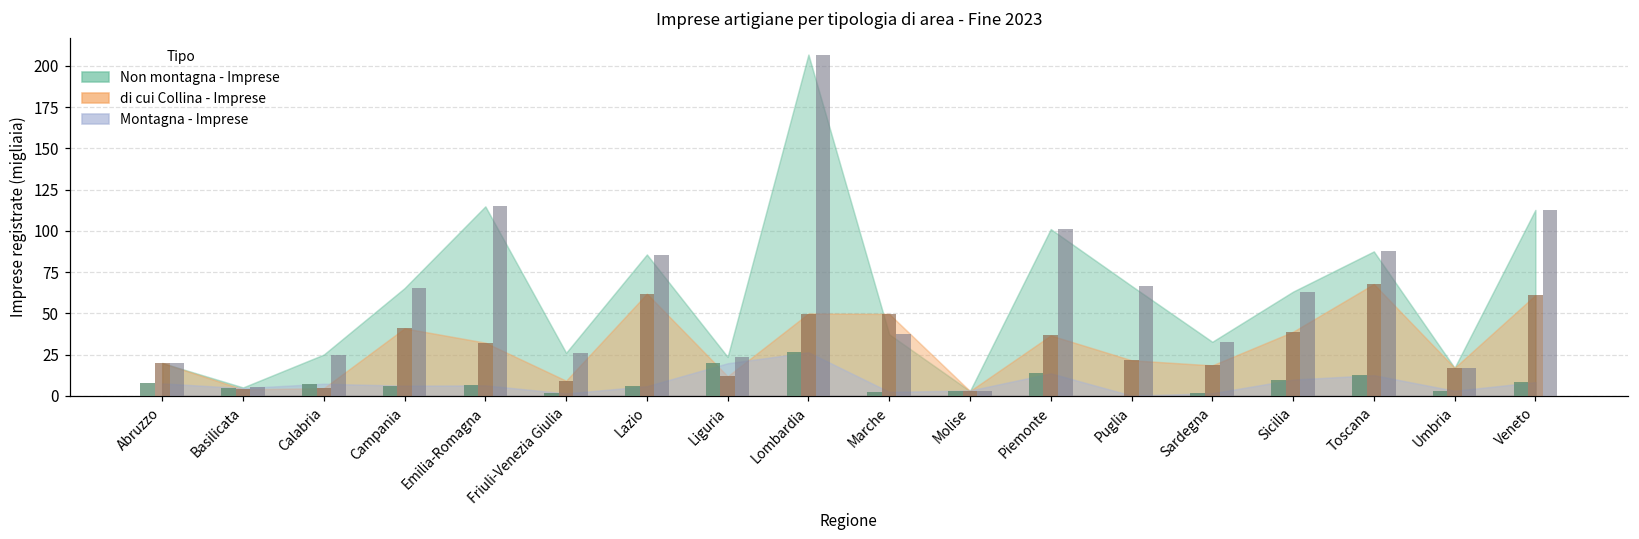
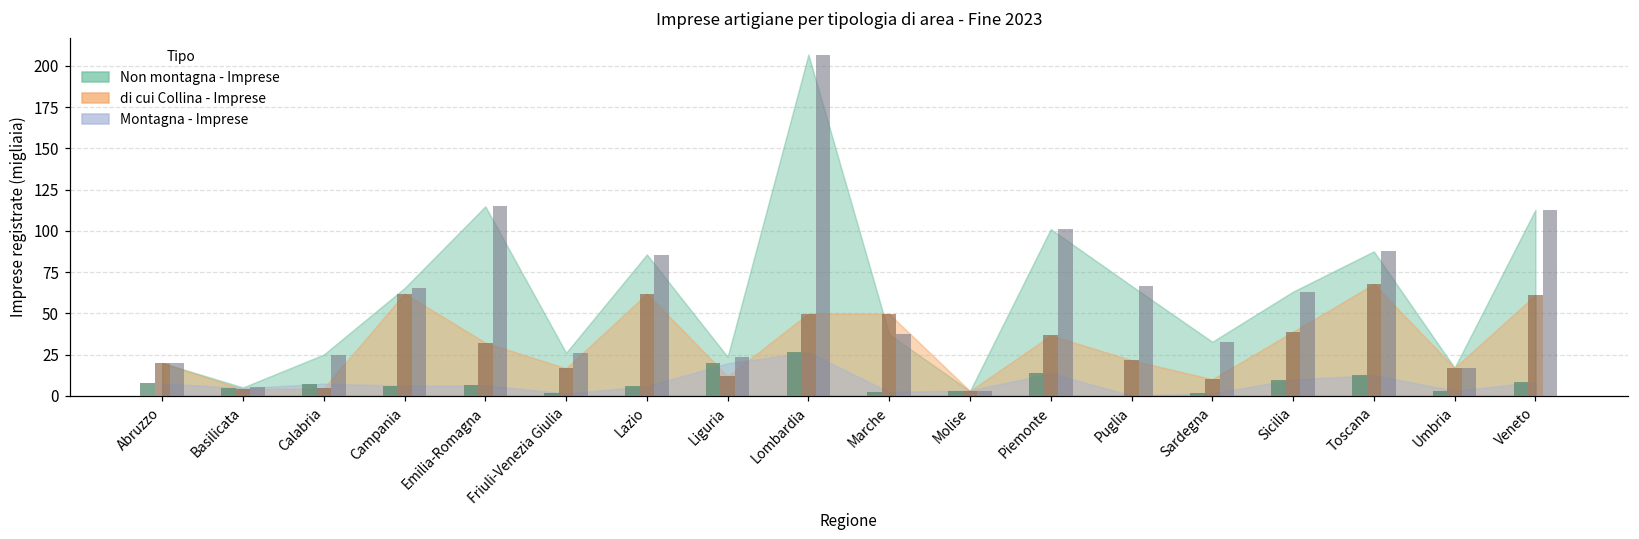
  {
    "di cui Collina - Imprese": {
      "Abruzzo": 20,
      "Basilicata": 4,
      "Calabria": 5,
-     "Campania": 41,
+     "Campania": 62,
      "Emilia-Romagna": 32,
-     "Friuli-Venezia Giulia": 9,
+     "Friuli-Venezia Giulia": 17,
      "Lazio": 62,
      "Liguria": 12,
      "Lombardia": 50,
      "Marche": 50,
      "Molise": 3,
      "Piemonte": 37,
      "Puglia": 22,
-     "Sardegna": 18,
+     "Sardegna": 10,
      "Sicilia": 39,
      "Toscana": 68,
      "Umbria": 17,
      "Veneto": 61
    }
  }
